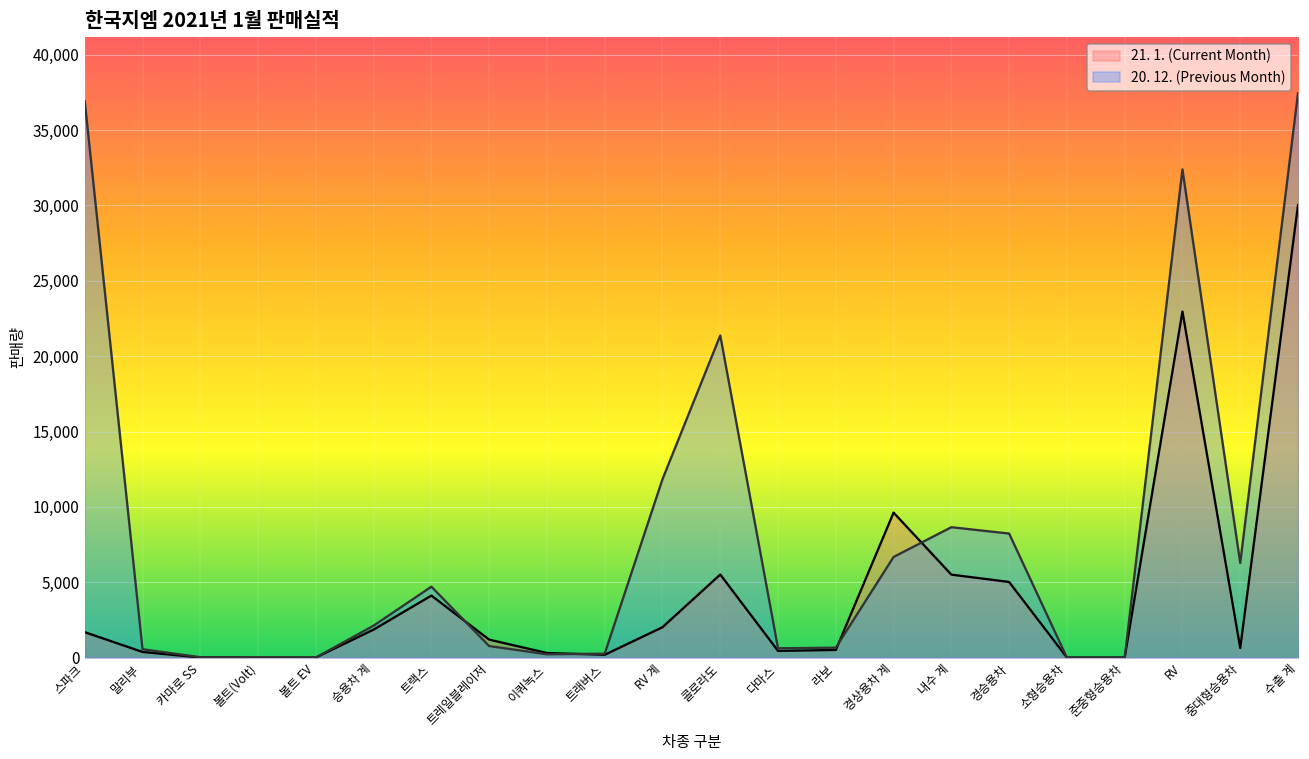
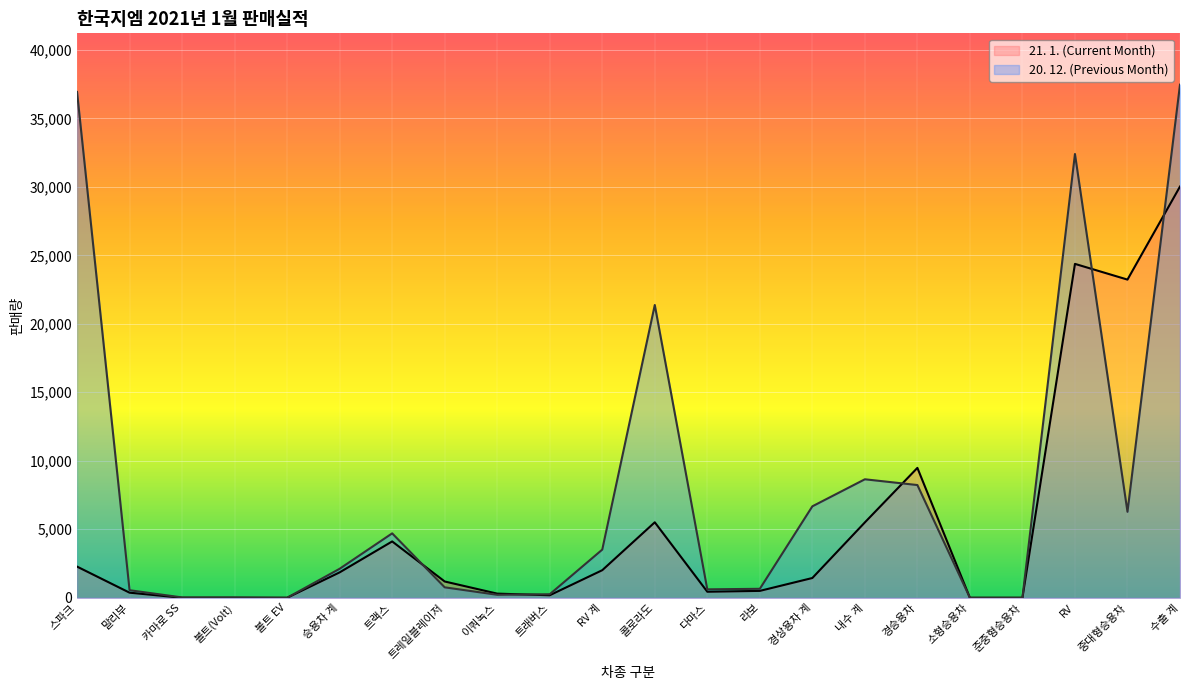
  {
    "21. 1. (Current Month)": {
-     "스파크": "1,700",
+     "스파크": "2,300",
      "승용차 계": "1,900",
      "트랙스": "4,100",
      "트레일블레이저": "1,200",
      "RV 계": "2,000",
      "콜로라도": "5,500",
-     "경상용차 계": "9,600",
+     "경상용차 계": "1,400",
      "내수 계": "5,500",
-     "경승용차": "5,000",
-     "RV": "23,000",
-     "중대형승용차": "600",
+     "경승용차": "9,500",
+     "RV": "24,400",
+     "중대형승용차": "23,200",
      "수출 계": "30,000"
    },
    "20. 12. (Previous Month)": {
      "스파크": "36,900",
      "승용차 계": "2,100",
      "트랙스": "4,700",
      "트레일블레이저": "800",
-     "RV 계": "11,800",
+     "RV 계": "3,500",
      "콜로라도": "21,400",
      "경상용차 계": "6,700",
      "내수 계": "8,700",
      "경승용차": "8,200",
      "RV": "32,400",
      "중대형승용차": "6,300",
      "수출 계": "37,500"
    }
  }
